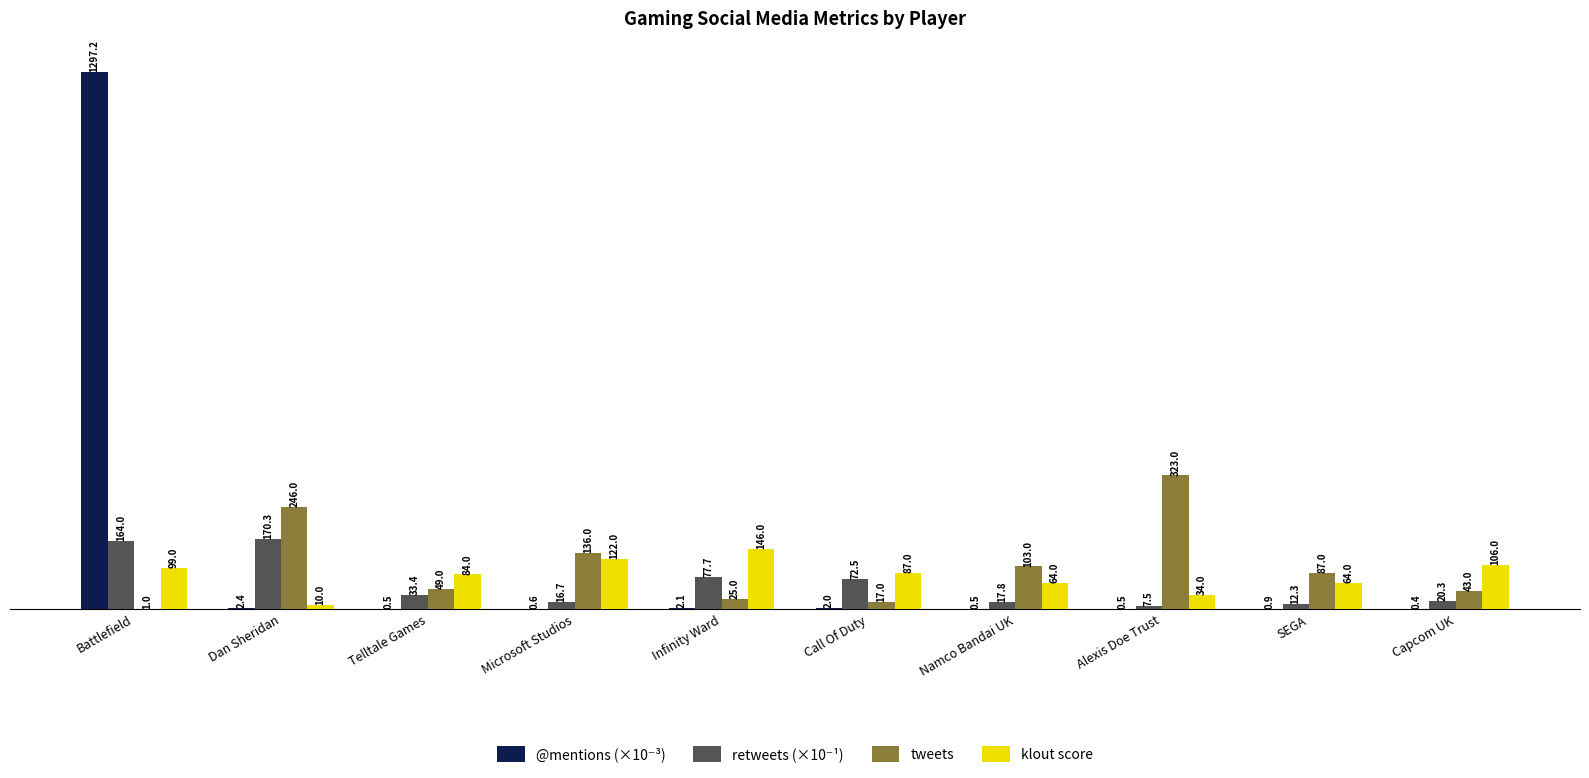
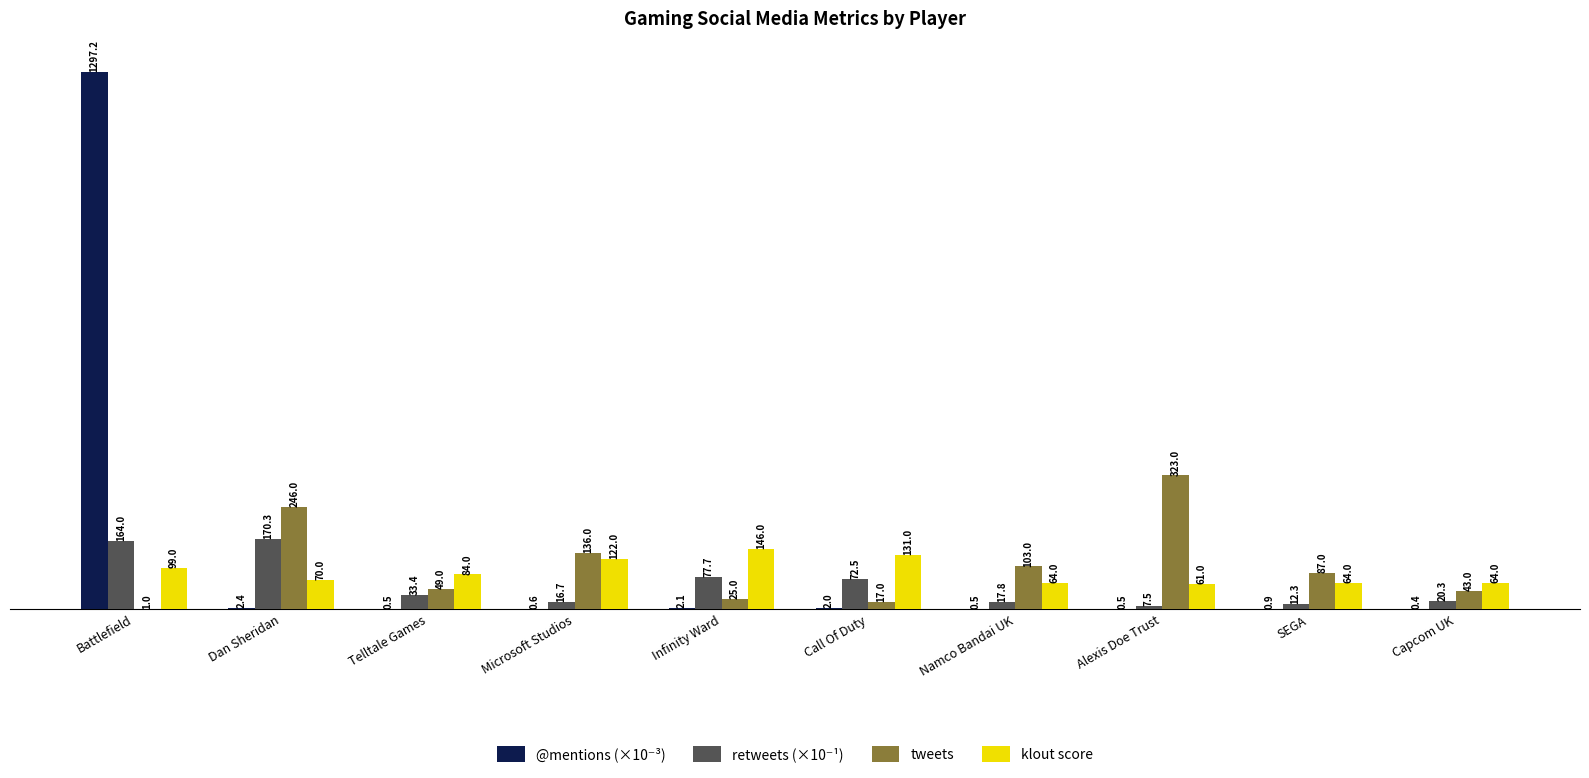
  {
    "@mentions (×10⁻³)": {
      "Battlefield": 1297.2,
      "Dan Sheridan": 2.4,
      "Telltale Games": 0.5,
      "Microsoft Studios": 0.6,
      "Infinity Ward": 2.1,
      "Call Of Duty": 2.0,
      "Namco Bandai UK": 0.5,
      "Alexis Doe Trust": 0.5,
      "SEGA": 0.9,
      "Capcom UK": 0.4
    },
    "retweets (×10⁻¹)": {
      "Battlefield": 164.0,
      "Dan Sheridan": 170.3,
      "Telltale Games": 33.4,
      "Microsoft Studios": 16.7,
      "Infinity Ward": 77.7,
      "Call Of Duty": 72.5,
      "Namco Bandai UK": 17.8,
      "Alexis Doe Trust": 7.5,
      "SEGA": 12.3,
      "Capcom UK": 20.3
    },
    "tweets": {
      "Battlefield": 1.0,
      "Dan Sheridan": 246.0,
      "Telltale Games": 49.0,
      "Microsoft Studios": 136.0,
      "Infinity Ward": 25.0,
      "Call Of Duty": 17.0,
      "Namco Bandai UK": 103.0,
      "Alexis Doe Trust": 323.0,
      "SEGA": 87.0,
      "Capcom UK": 43.0
    },
    "klout score": {
      "Battlefield": 99.0,
-     "Dan Sheridan": 10.0,
+     "Dan Sheridan": 70.0,
      "Telltale Games": 84.0,
      "Microsoft Studios": 122.0,
      "Infinity Ward": 146.0,
-     "Call Of Duty": 87.0,
+     "Call Of Duty": 131.0,
      "Namco Bandai UK": 64.0,
-     "Alexis Doe Trust": 34.0,
+     "Alexis Doe Trust": 61.0,
      "SEGA": 64.0,
-     "Capcom UK": 106.0
+     "Capcom UK": 64.0
    }
  }
